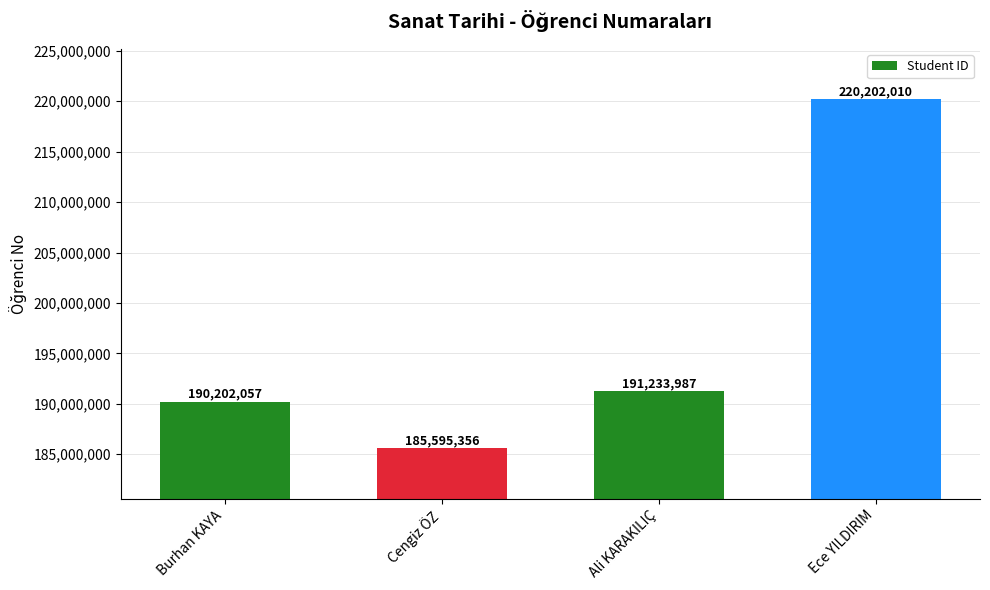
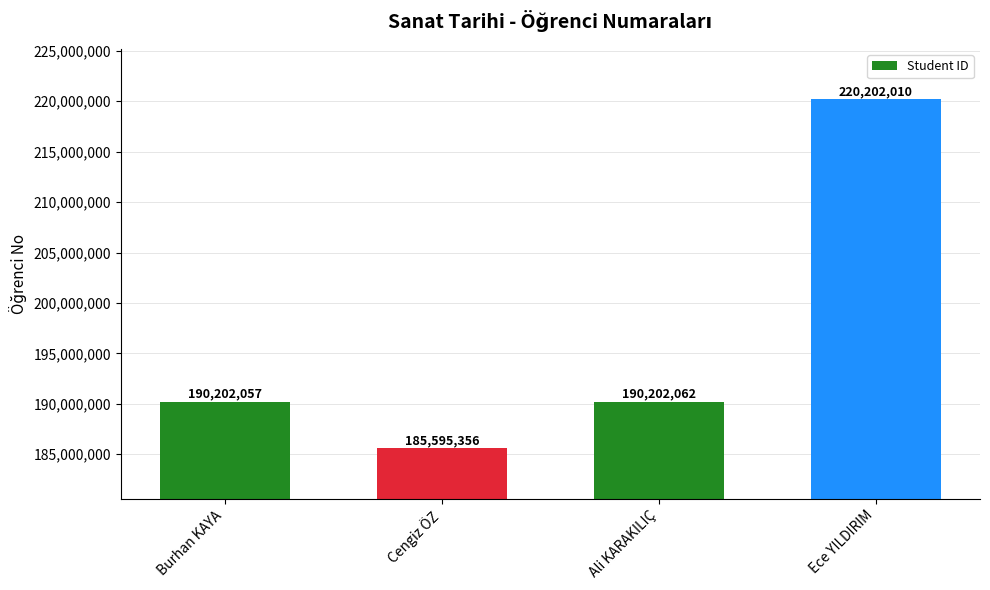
  {
    "Burhan KAYA": "190,202,057",
    "Cengiz ÖZ": "185,595,356",
-   "Ali KARAKILIÇ": "191,233,987",
+   "Ali KARAKILIÇ": "190,202,062",
    "Ece YILDIRIM": "220,202,010"
  }
